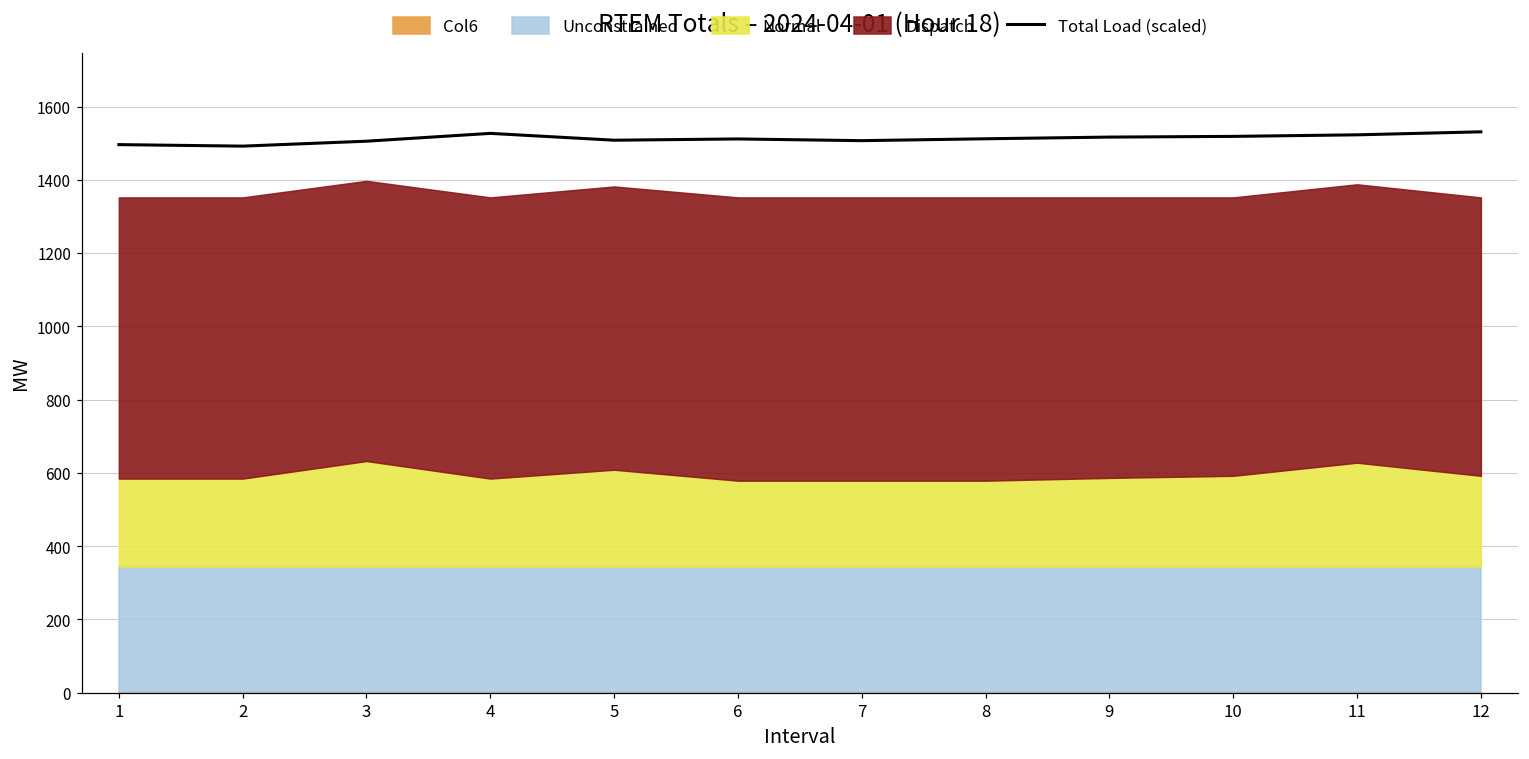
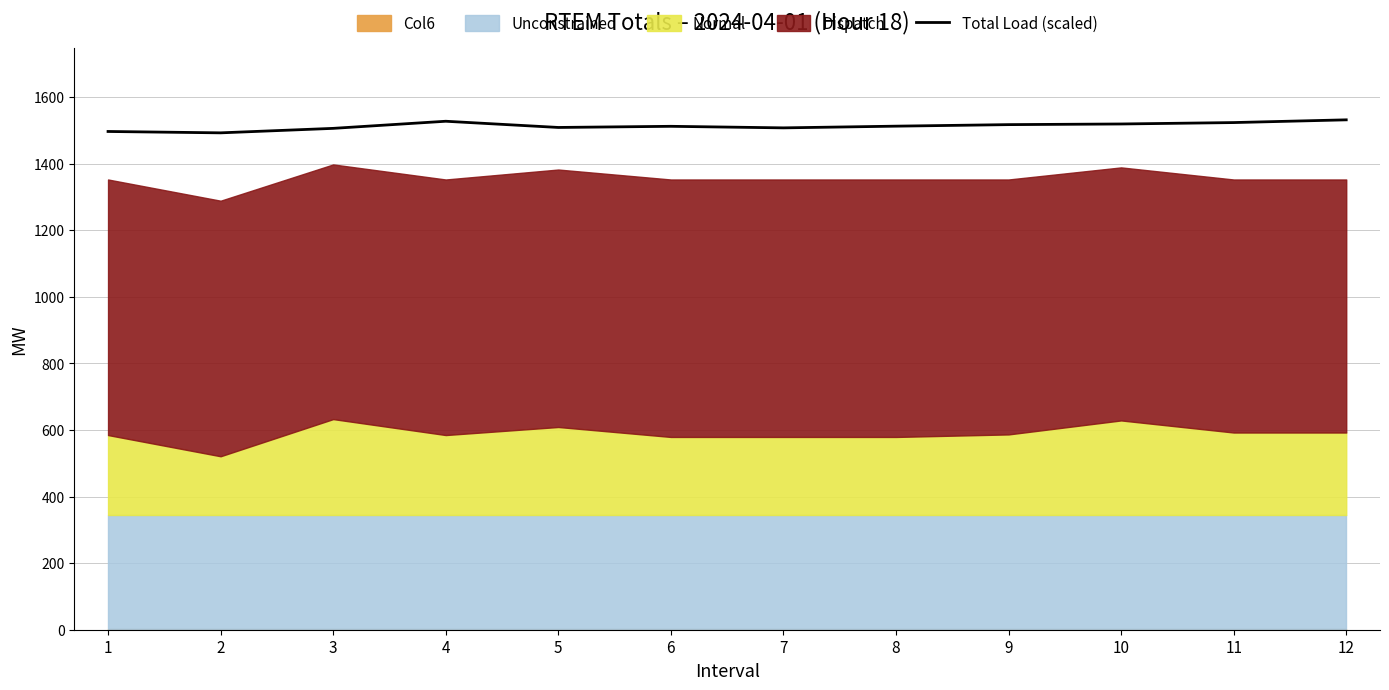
  {
    "Total Load (scaled)": {
      "1": 1500,
      "2": 1490,
      "3": 1510,
      "4": 1530,
      "5": 1510,
      "6": 1510,
      "7": 1510,
      "8": 1510,
      "9": 1520,
      "10": 1520,
      "11": 1520,
      "12": 1530
    },
    "Unconstrained": {
      "1": 340,
      "2": 340,
      "3": 340,
      "4": 340,
      "5": 340,
      "6": 340,
      "7": 340,
      "8": 340,
      "9": 340,
      "10": 340,
      "11": 340,
      "12": 340
    },
    "Normal": {
      "1": 240,
-     "2": 240,
+     "2": 180,
      "3": 290,
      "4": 240,
      "5": 260,
      "6": 230,
      "7": 230,
      "8": 230,
      "9": 240,
-     "10": 250,
-     "11": 280,
+     "10": 280,
+     "11": 250,
      "12": 250
    },
    "Dispatch": {
      "1": 770,
      "2": 770,
      "3": 760,
      "4": 770,
      "5": 770,
      "6": 770,
      "7": 770,
      "8": 770,
      "9": 770,
      "10": 760,
      "11": 760,
      "12": 760
    }
  }
